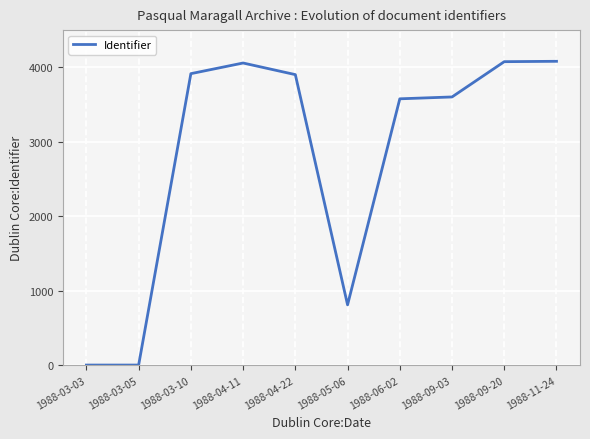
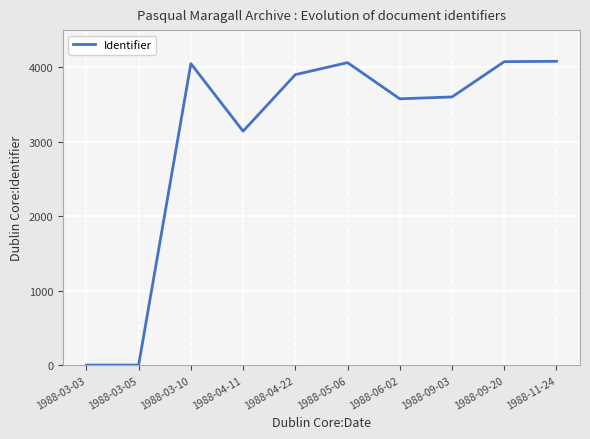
  {
    "1988-03-03": 0,
    "1988-03-05": 0,
-   "1988-03-10": 3900,
-   "1988-04-11": 4100,
+   "1988-03-10": 4100,
+   "1988-04-11": 3100,
    "1988-04-22": 3900,
-   "1988-05-06": 800,
+   "1988-05-06": 4100,
    "1988-06-02": 3600,
    "1988-09-03": 3600,
    "1988-09-20": 4100,
    "1988-11-24": 4100
  }
